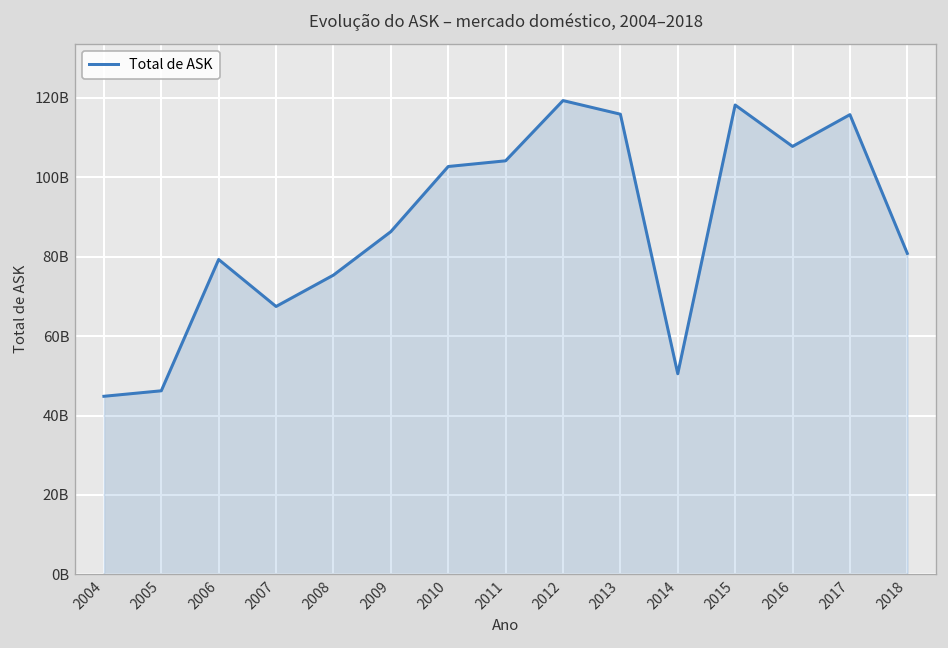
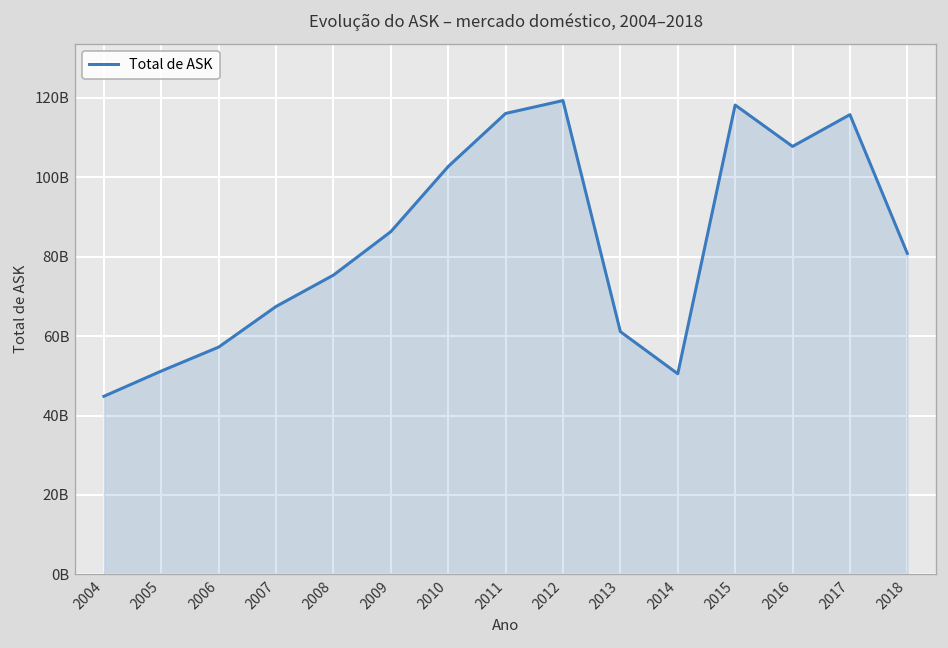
  {
    "2004": 45000000000,
-   "2005": 46000000000,
-   "2006": 79000000000,
+   "2005": 51000000000,
+   "2006": 57000000000,
    "2007": 67000000000,
    "2008": 75000000000,
    "2009": 86000000000,
    "2010": 103000000000,
-   "2011": 104000000000,
+   "2011": 116000000000,
    "2012": 119000000000,
-   "2013": 116000000000,
+   "2013": 61000000000,
    "2014": 51000000000,
    "2015": 118000000000,
    "2016": 108000000000,
    "2017": 116000000000,
    "2018": 81000000000
  }
